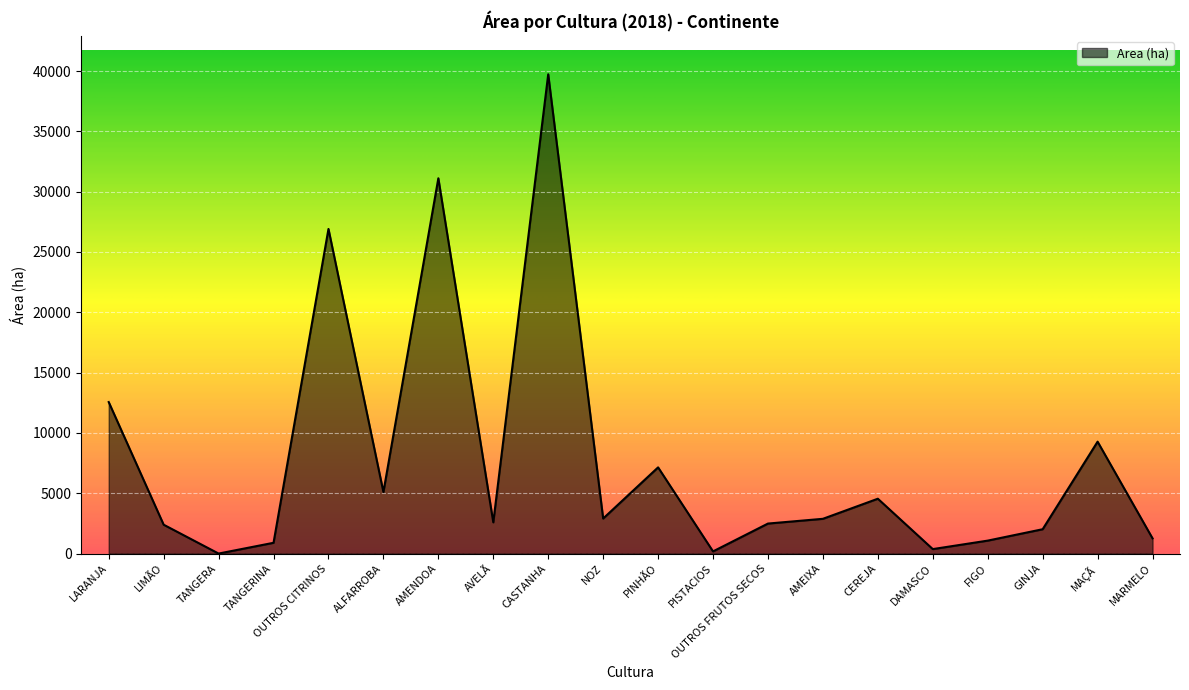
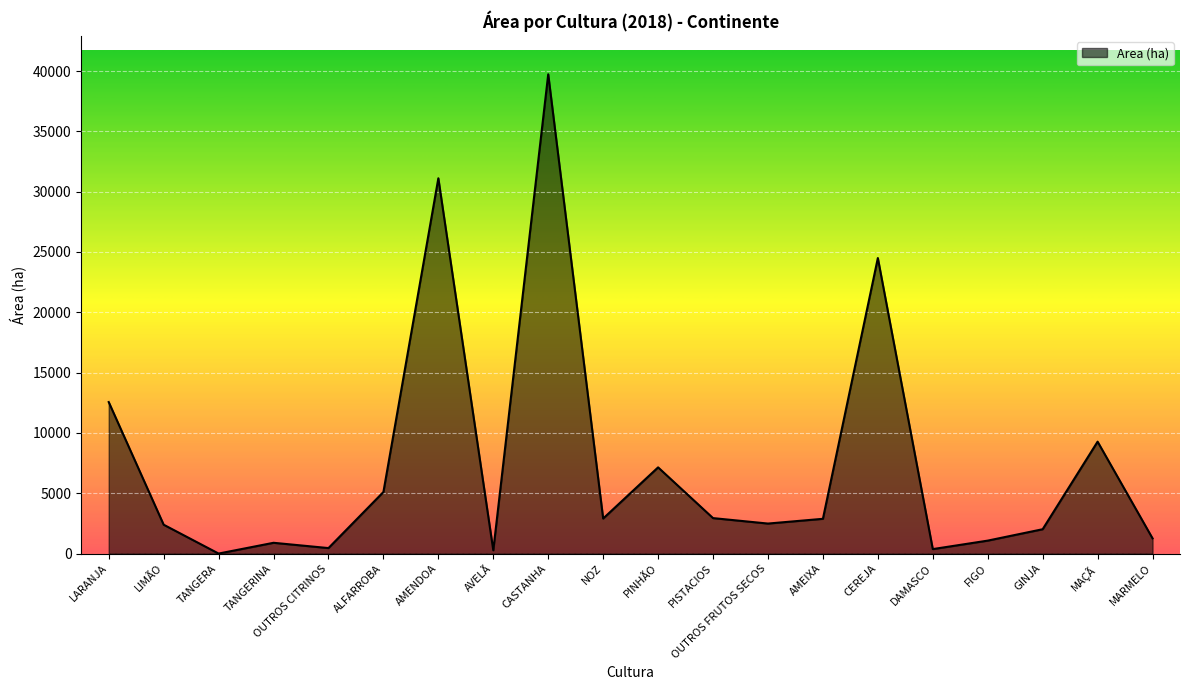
  {
    "LARANJA": 12600,
    "LIMÃO": 2400,
    "TANGERA": 0,
    "TANGERINA": 900,
-   "OUTROS CITRINOS": 26900,
+   "OUTROS CITRINOS": 500,
    "ALFARROBA": 5100,
    "AMENDOA": 31100,
-   "AVELÃ": 2600,
+   "AVELÃ": 300,
    "CASTANHA": 39700,
    "NOZ": 2900,
    "PINHÃO": 7100,
-   "PISTACIOS": 200,
+   "PISTACIOS": 2900,
    "OUTROS FRUTOS SECOS": 2500,
    "AMEIXA": 2900,
-   "CEREJA": 4500,
+   "CEREJA": 24500,
    "DAMASCO": 400,
    "FIGO": 1100,
    "GINJA": 2000,
    "MAÇÃ": 9300,
    "MARMELO": 1300
  }
